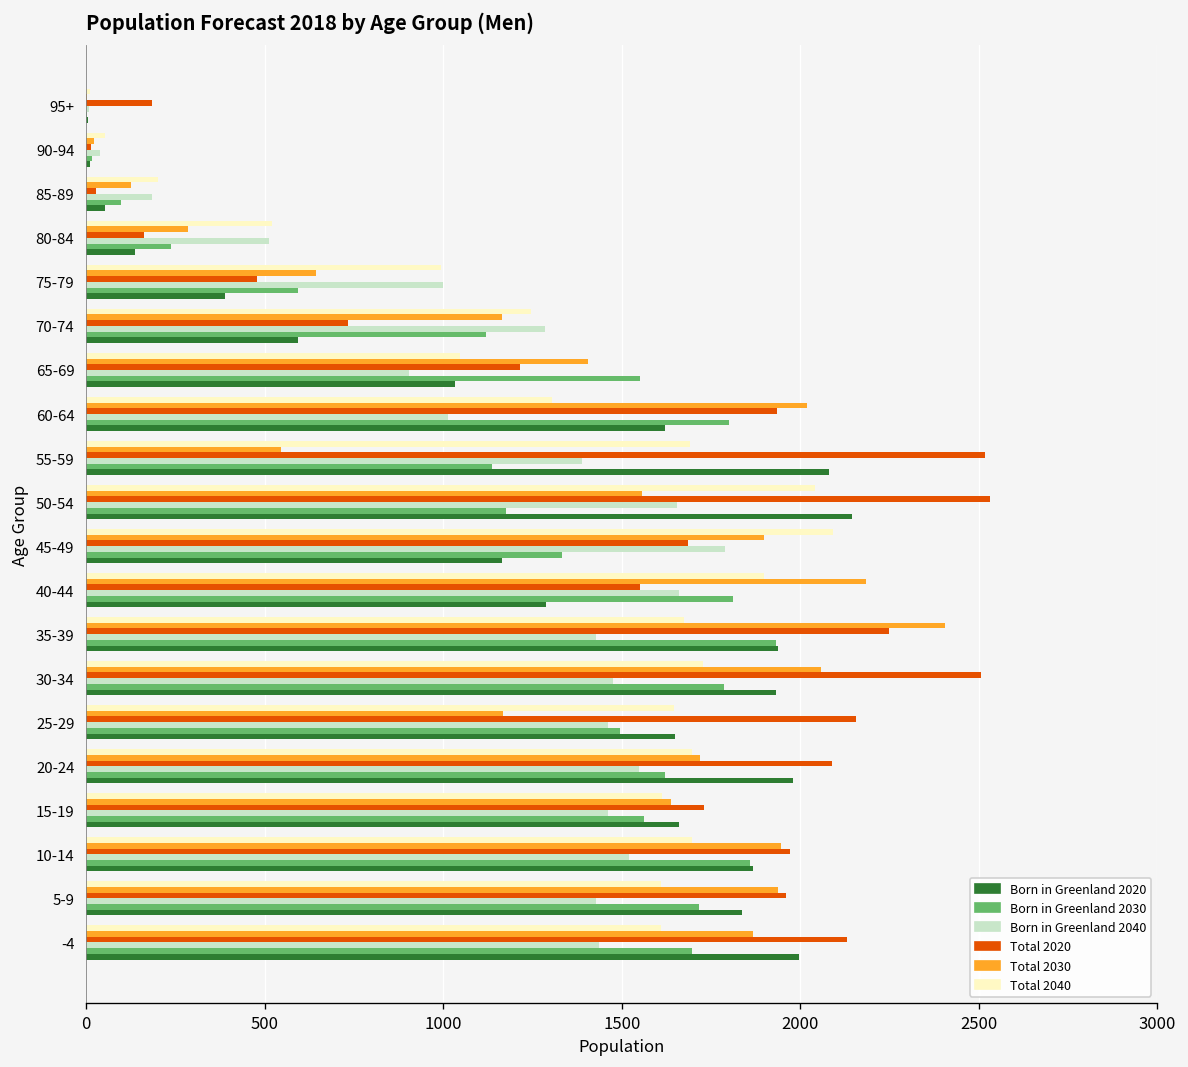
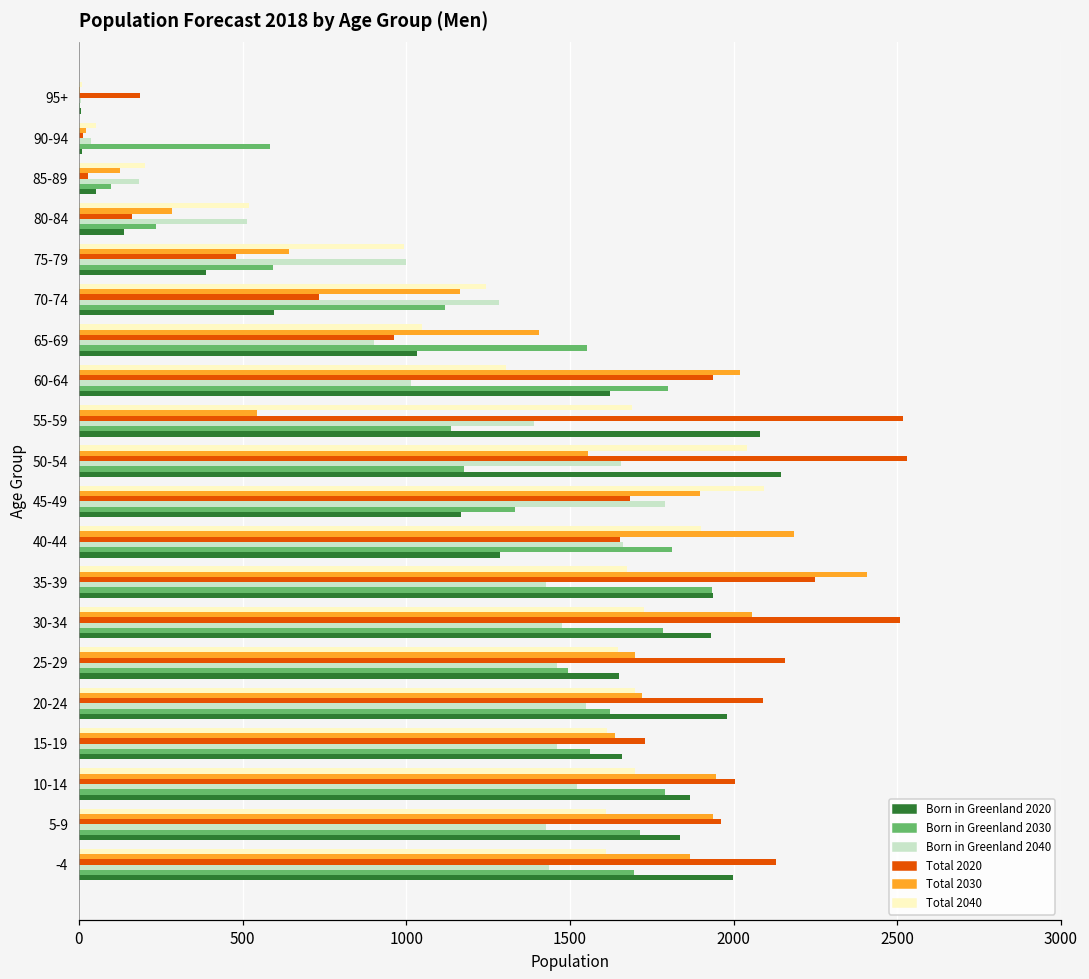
  {
    "Born in Greenland 2020": {
      "90-94": 10,
      "85-89": 50,
      "80-84": 140,
      "75-79": 390,
      "70-74": 600,
      "65-69": 1030,
      "60-64": 1620,
      "55-59": 2080,
      "50-54": 2150,
      "45-49": 1170,
      "40-44": 1290,
      "35-39": 1940,
      "30-34": 1930,
      "25-29": 1650,
      "20-24": 1980,
      "15-19": 1660,
      "10-14": 1870,
      "5-9": 1840,
      "-4": 2000
    },
    "Born in Greenland 2030": {
-     "90-94": 20,
+     "90-94": 580,
      "85-89": 100,
      "80-84": 240,
      "75-79": 590,
      "70-74": 1120,
      "65-69": 1550,
      "60-64": 1800,
      "55-59": 1140,
      "50-54": 1180,
      "45-49": 1330,
      "40-44": 1810,
      "35-39": 1930,
      "30-34": 1790,
      "25-29": 1500,
      "20-24": 1620,
      "15-19": 1560,
-     "10-14": 1860,
+     "10-14": 1790,
      "5-9": 1720,
      "-4": 1700
    },
    "Total 2020": {
      "95+": 190,
      "90-94": 10,
      "85-89": 30,
      "80-84": 160,
      "75-79": 480,
      "70-74": 730,
-     "65-69": 1220,
+     "65-69": 960,
      "60-64": 1940,
      "55-59": 2520,
      "50-54": 2530,
      "45-49": 1690,
-     "40-44": 1550,
+     "40-44": 1650,
      "35-39": 2250,
      "30-34": 2510,
      "25-29": 2160,
      "20-24": 2090,
      "15-19": 1730,
-     "10-14": 1970,
+     "10-14": 2000,
      "5-9": 1960,
      "-4": 2130
    },
    "Total 2030": {
      "90-94": 20,
      "85-89": 130,
      "80-84": 290,
      "75-79": 640,
      "70-74": 1160,
      "65-69": 1410,
      "60-64": 2020,
      "55-59": 550,
      "50-54": 1560,
      "45-49": 1900,
      "40-44": 2180,
      "35-39": 2410,
      "30-34": 2060,
-     "25-29": 1170,
+     "25-29": 1700,
      "20-24": 1720,
      "15-19": 1640,
      "10-14": 1950,
      "5-9": 1940,
      "-4": 1870
    }
  }
